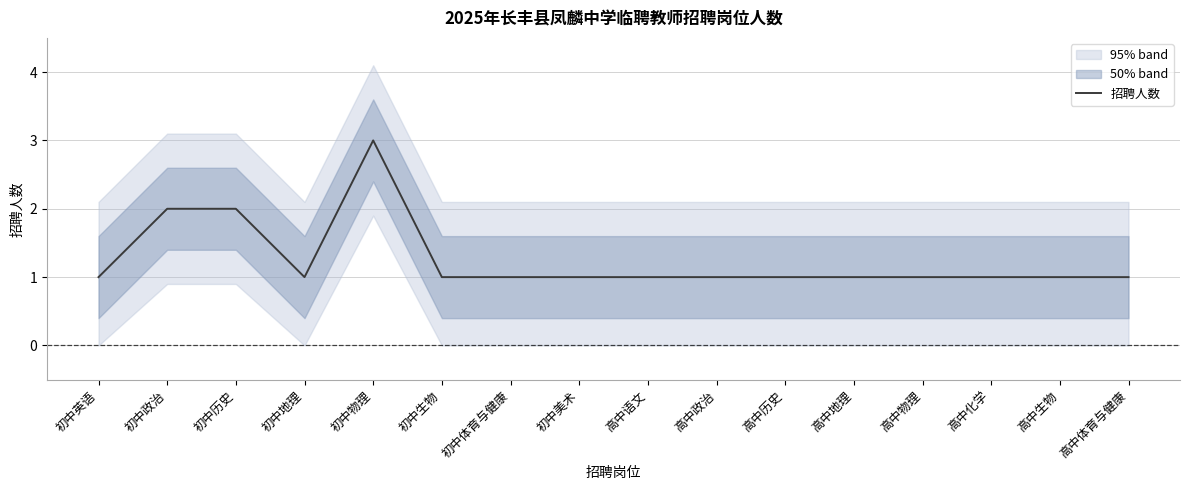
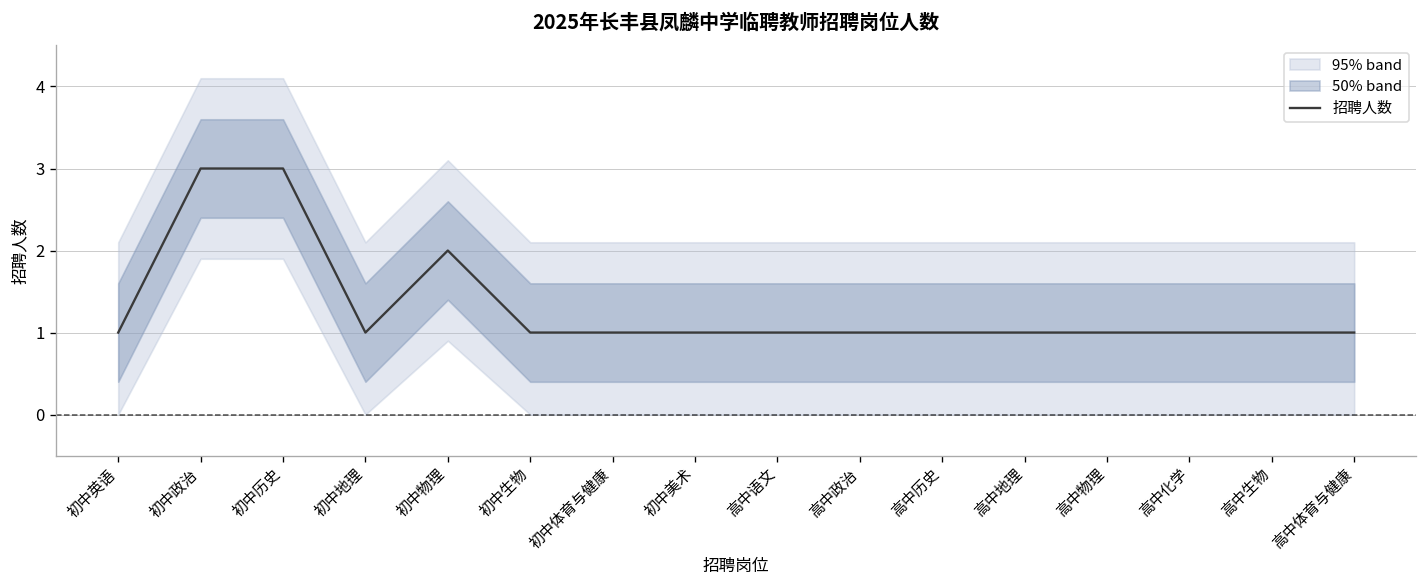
  {
    "招聘人数": {
      "初中英语": 1,
-     "初中政治": 2,
-     "初中历史": 2,
+     "初中政治": 3,
+     "初中历史": 3,
      "初中地理": 1,
-     "初中物理": 3,
+     "初中物理": 2,
      "初中生物": 1,
      "初中体育与健康": 1,
      "初中美术": 1,
      "高中语文": 1,
      "高中政治": 1,
      "高中历史": 1,
      "高中地理": 1,
      "高中物理": 1,
      "高中化学": 1,
      "高中生物": 1,
      "高中体育与健康": 1
    },
    "95% band": {
      "初中英语": 2.1,
      "初中地理": 2.1,
      "初中生物": 2.1,
      "初中体育与健康": 2.1,
      "初中美术": 2.1,
      "高中语文": 2.1,
      "高中政治": 2.1,
      "高中历史": 2.1,
      "高中地理": 2.1,
      "高中物理": 2.1,
      "高中化学": 2.1,
      "高中生物": 2.1,
      "高中体育与健康": 2.1
    }
  }
